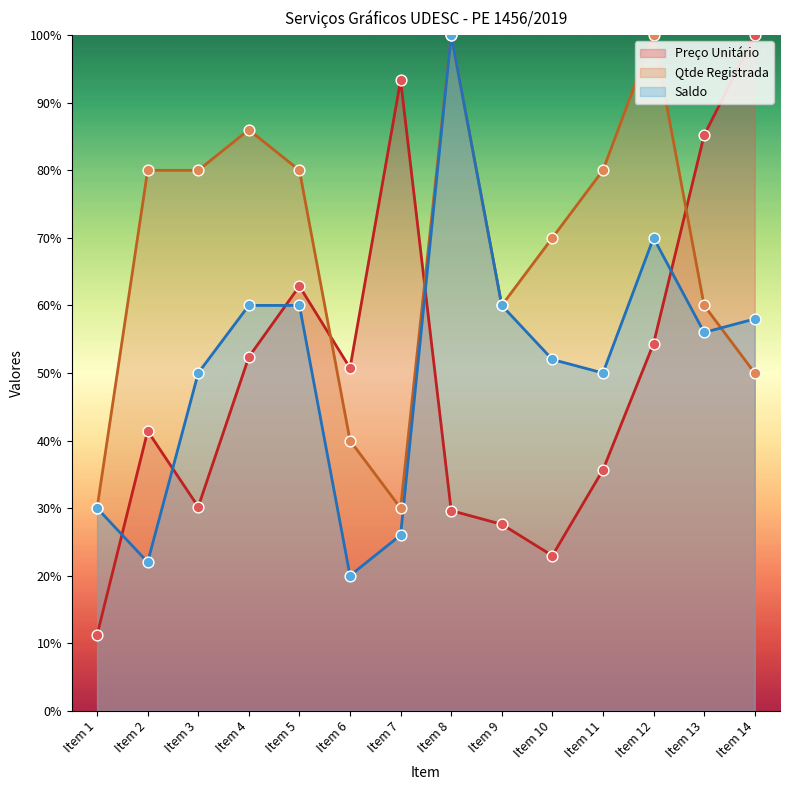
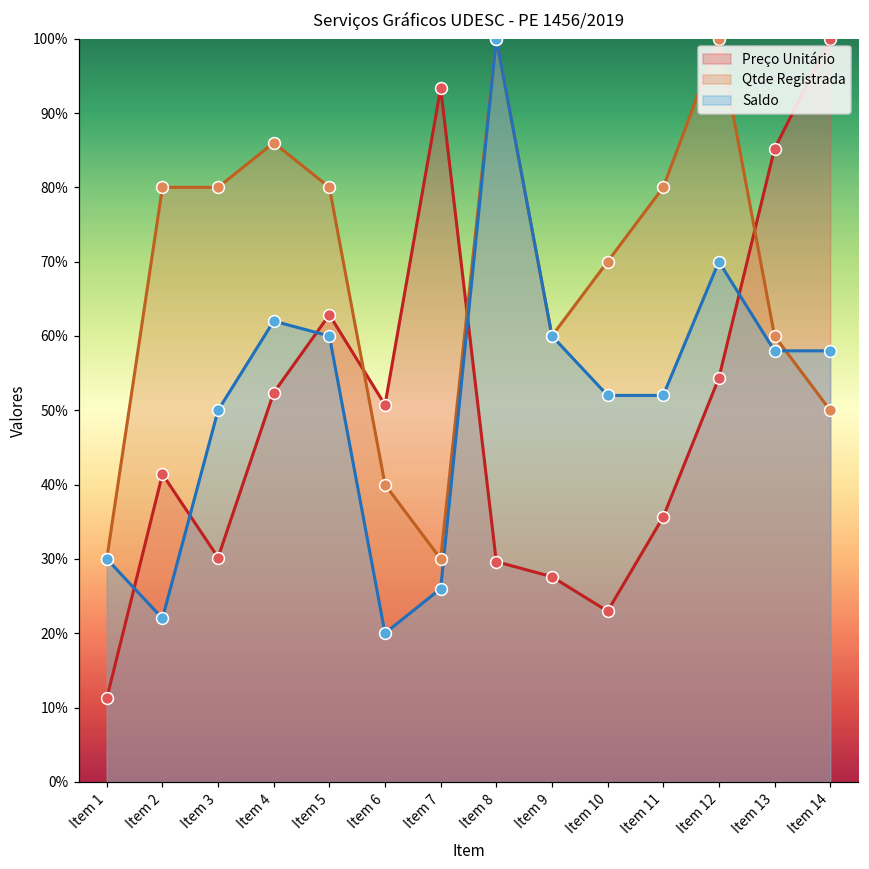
  {
    "Saldo": {
      "Item 2": "22%",
      "Item 3": "50%",
-     "Item 4": "60%",
+     "Item 4": "62%",
      "Item 5": "60%",
      "Item 6": "20%",
      "Item 7": "26%",
      "Item 10": "52%",
-     "Item 11": "50%",
+     "Item 11": "52%",
      "Item 12": "70%",
-     "Item 13": "56%",
+     "Item 13": "58%",
      "Item 14": "58%"
    }
  }
